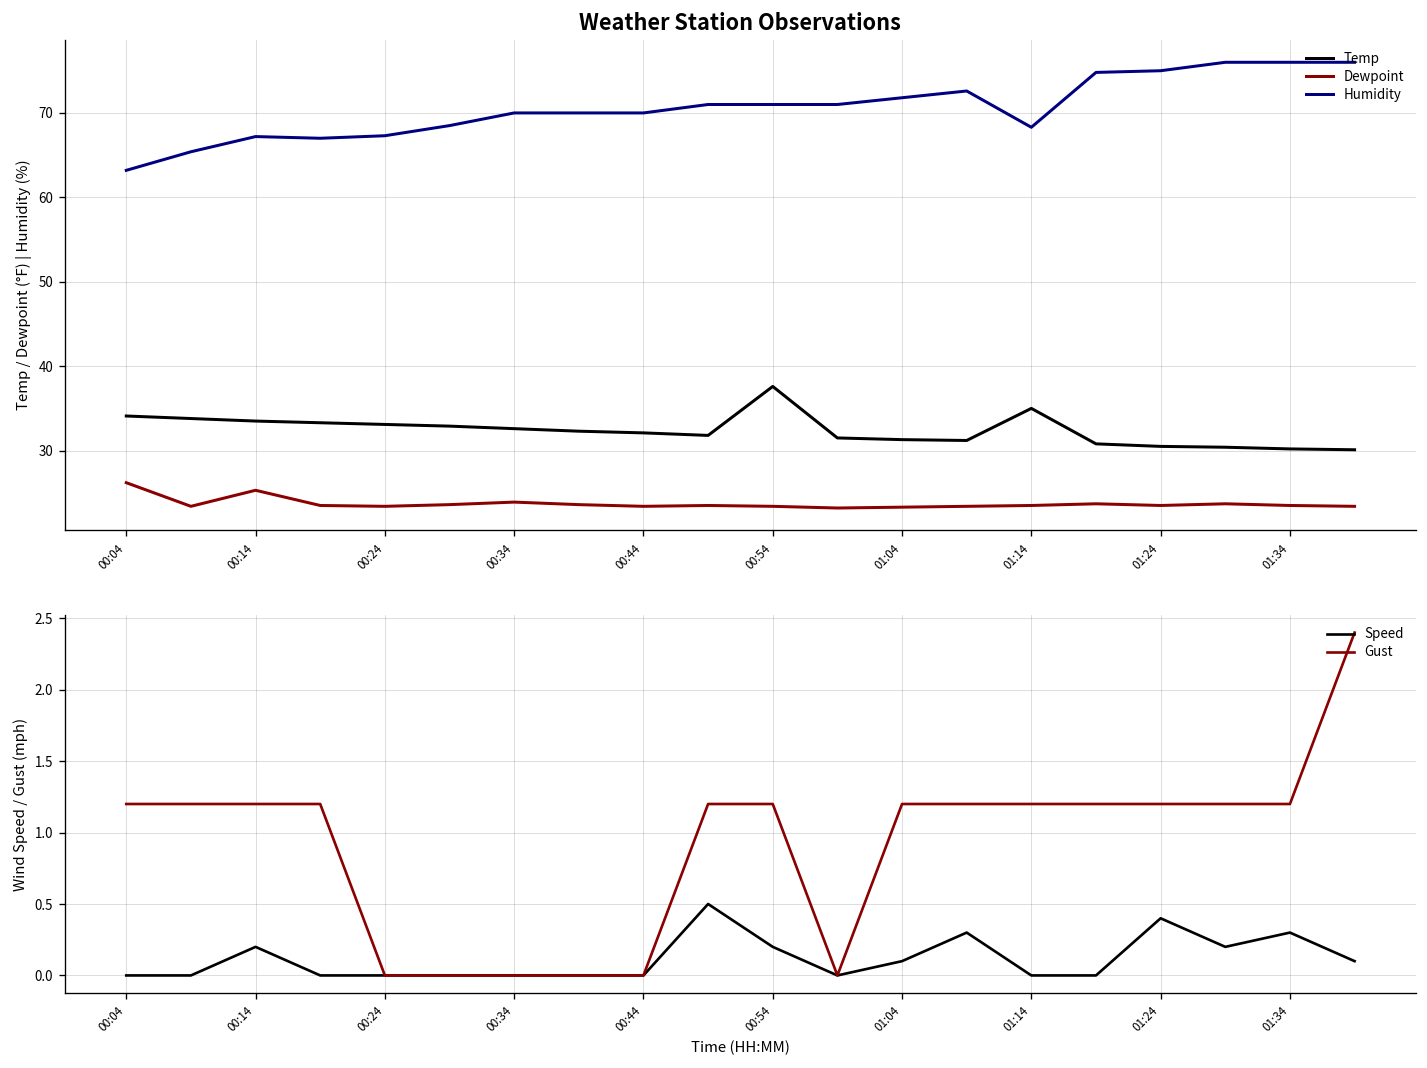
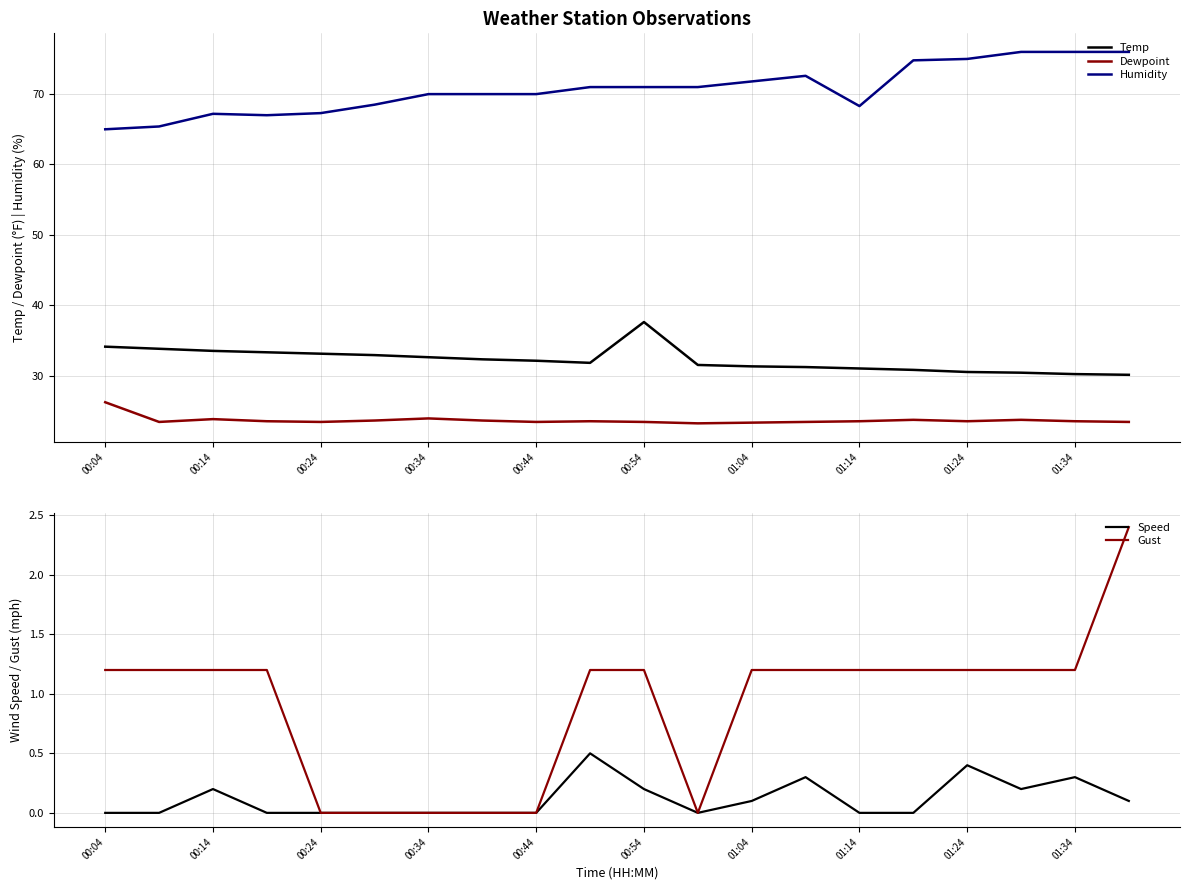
  {
    "Weather Station Observations": {
      "Temp": {
        "00:04": 34,
        "00:14": 34,
        "00:24": 33,
        "00:34": 33,
        "00:44": 32,
        "00:54": 38,
        "01:04": 31,
-       "01:14": 35,
+       "01:14": 31,
        "01:24": 31,
        "01:34": 30
      },
      "Dewpoint": {
        "00:04": 26,
-       "00:14": 25,
+       "00:14": 24,
        "00:24": 23,
        "00:34": 24,
        "00:44": 23,
        "00:54": 23,
        "01:04": 23,
        "01:14": 24,
        "01:24": 24,
        "01:34": 24
      },
      "Humidity": {
-       "00:04": 63,
+       "00:04": 65,
        "00:14": 67,
        "00:24": 67,
        "00:34": 70,
        "00:44": 70,
        "00:54": 71,
        "01:04": 72,
        "01:14": 68,
        "01:24": 75,
        "01:34": 76
      }
    }
  }
